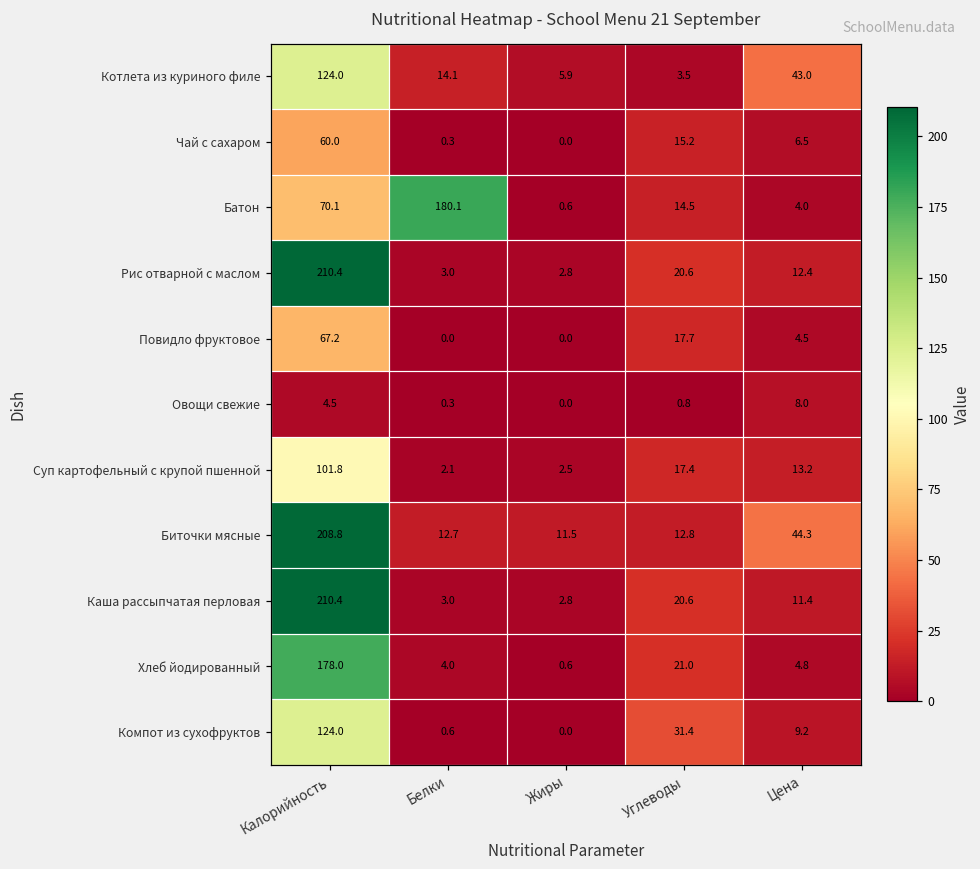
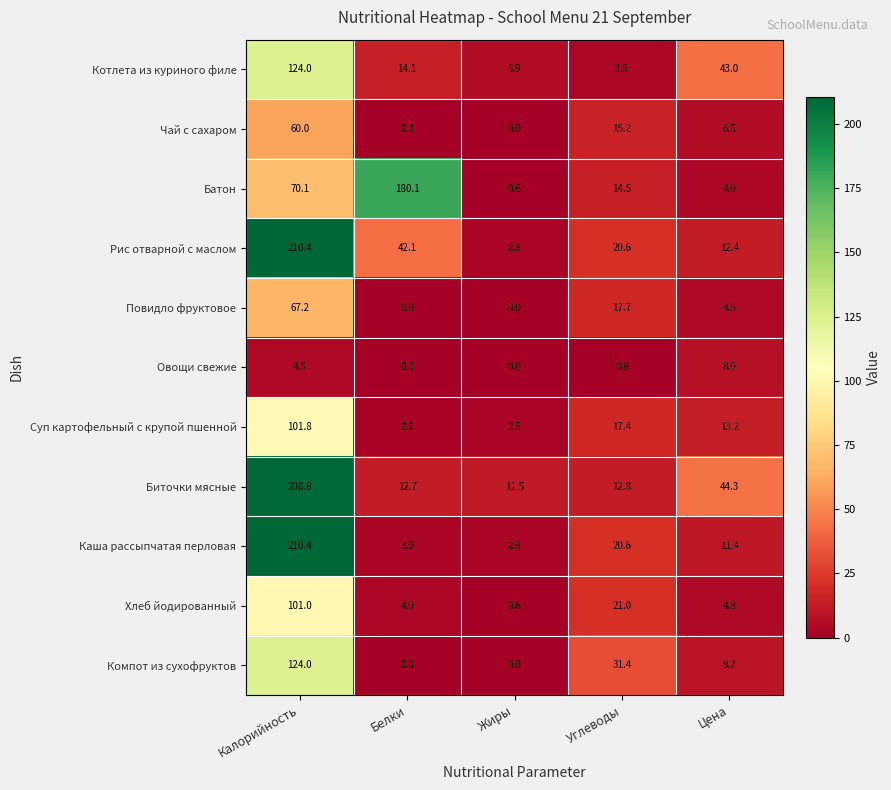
  {
    "Котлета из куриного филе": {
      "Калорийность": 124.0,
      "Белки": 14.1,
      "Жиры": 5.9,
      "Углеводы": 3.5,
      "Цена": 43.0
    },
    "Чай с сахаром": {
      "Калорийность": 60.0,
      "Белки": 0.3,
      "Жиры": 0.0,
      "Углеводы": 15.2,
      "Цена": 6.5
    },
    "Батон": {
      "Калорийность": 70.1,
      "Белки": 180.1,
      "Жиры": 0.6,
      "Углеводы": 14.5,
      "Цена": 4.0
    },
    "Рис отварной с маслом": {
      "Калорийность": 210.4,
-     "Белки": 3.0,
+     "Белки": 42.1,
      "Жиры": 2.8,
      "Углеводы": 20.6,
      "Цена": 12.4
    },
    "Повидло фруктовое": {
      "Калорийность": 67.2,
      "Белки": 0.0,
      "Жиры": 0.0,
      "Углеводы": 17.7,
      "Цена": 4.5
    },
    "Овощи свежие": {
      "Калорийность": 4.5,
      "Белки": 0.3,
      "Жиры": 0.0,
      "Углеводы": 0.8,
      "Цена": 8.0
    },
    "Суп картофельный с крупой пшенной": {
      "Калорийность": 101.8,
      "Белки": 2.1,
      "Жиры": 2.5,
      "Углеводы": 17.4,
      "Цена": 13.2
    },
    "Биточки мясные": {
      "Калорийность": 208.8,
      "Белки": 12.7,
      "Жиры": 11.5,
      "Углеводы": 12.8,
      "Цена": 44.3
    },
    "Каша рассыпчатая перловая": {
      "Калорийность": 210.4,
      "Белки": 3.0,
      "Жиры": 2.8,
      "Углеводы": 20.6,
      "Цена": 11.4
    },
    "Хлеб йодированный": {
-     "Калорийность": 178.0,
+     "Калорийность": 101.0,
      "Белки": 4.0,
      "Жиры": 0.6,
      "Углеводы": 21.0,
      "Цена": 4.8
    },
    "Компот из сухофруктов": {
      "Калорийность": 124.0,
      "Белки": 0.6,
      "Жиры": 0.0,
      "Углеводы": 31.4,
      "Цена": 9.2
    }
  }
